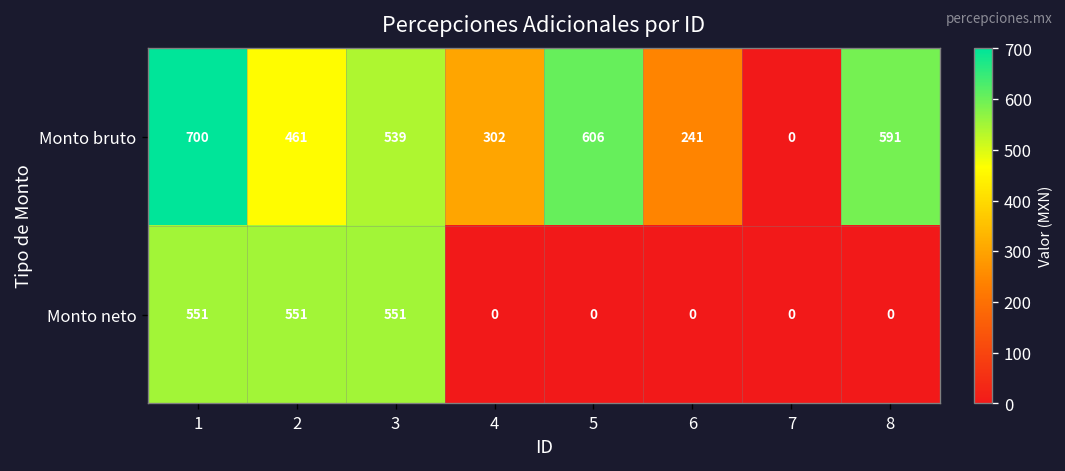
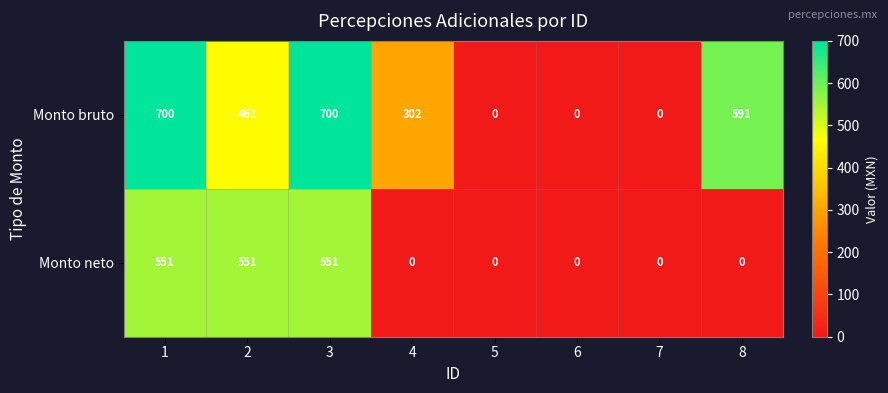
  {
    "Monto bruto": {
      "1": 700,
      "2": 461,
-     "3": 539,
+     "3": 700,
      "4": 302,
-     "5": 606,
-     "6": 241,
+     "5": 0,
+     "6": 0,
      "7": 0,
      "8": 591
    },
    "Monto neto": {
      "1": 551,
      "2": 551,
      "3": 551,
      "4": 0,
      "5": 0,
      "6": 0,
      "7": 0,
      "8": 0
    }
  }
